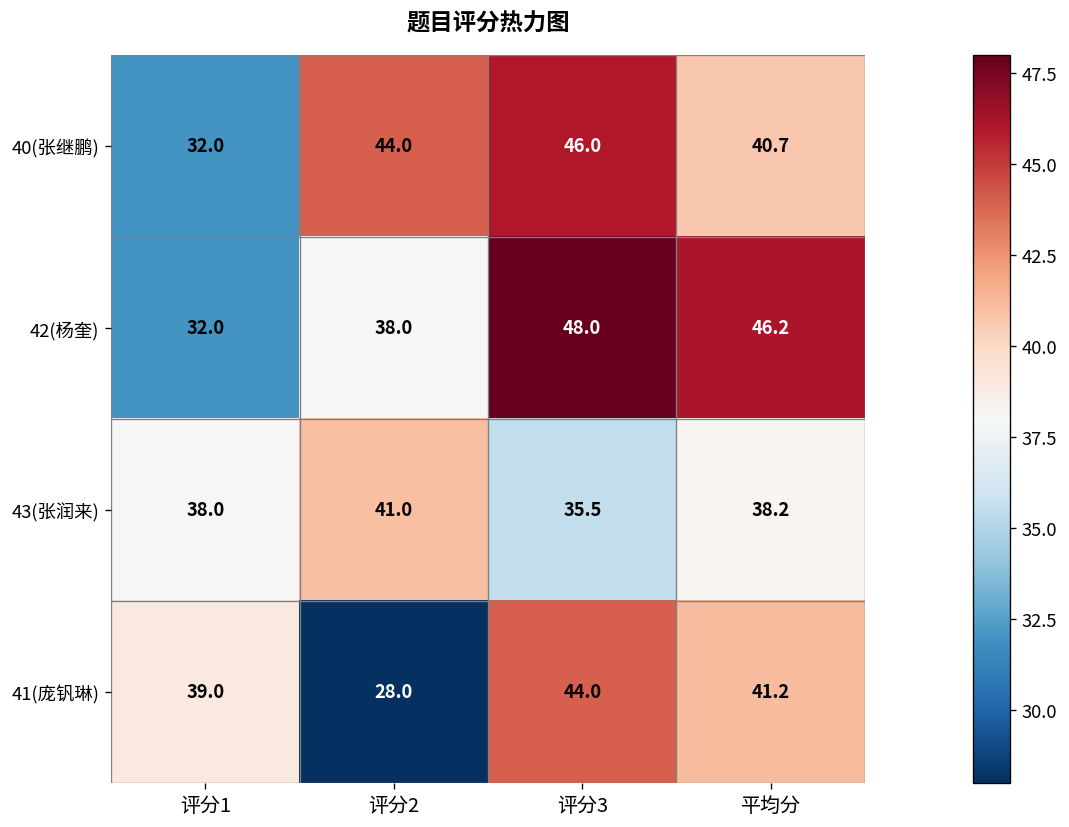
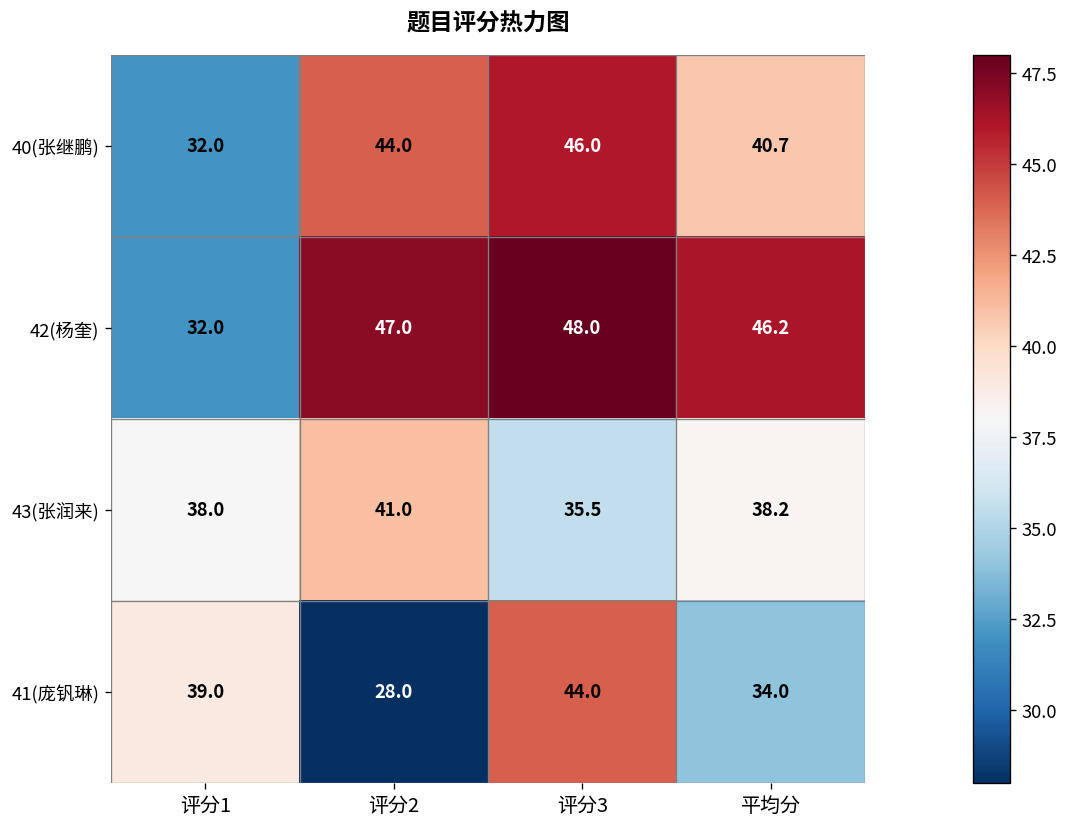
  {
    "40(张继鹏)": {
      "评分1": 32.0,
      "评分2": 44.0,
      "评分3": 46.0,
      "平均分": 40.7
    },
    "42(杨奎)": {
      "评分1": 32.0,
-     "评分2": 38.0,
+     "评分2": 47.0,
      "评分3": 48.0,
      "平均分": 46.2
    },
    "43(张润来)": {
      "评分1": 38.0,
      "评分2": 41.0,
      "评分3": 35.5,
      "平均分": 38.2
    },
    "41(庞钒琳)": {
      "评分1": 39.0,
      "评分2": 28.0,
      "评分3": 44.0,
-     "平均分": 41.2
+     "平均分": 34.0
    }
  }
